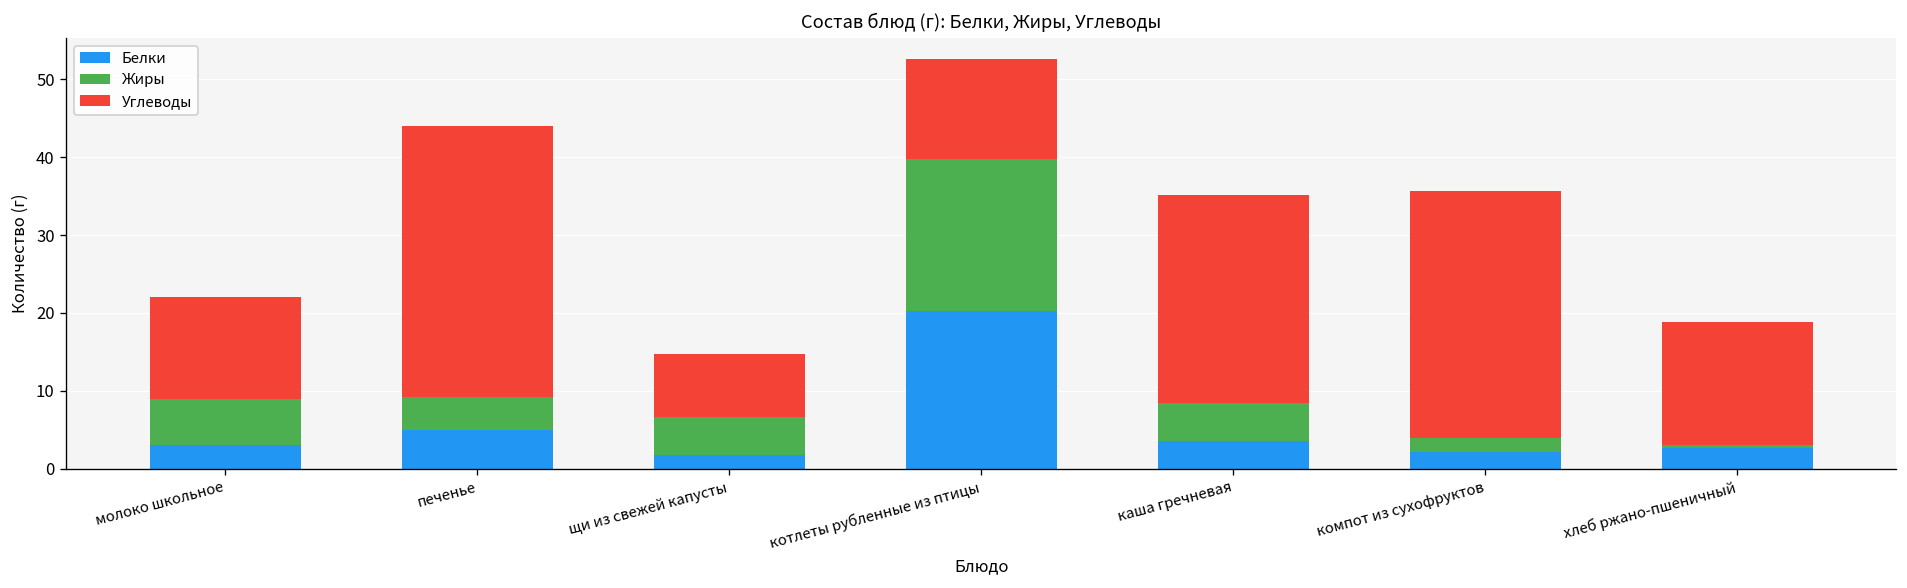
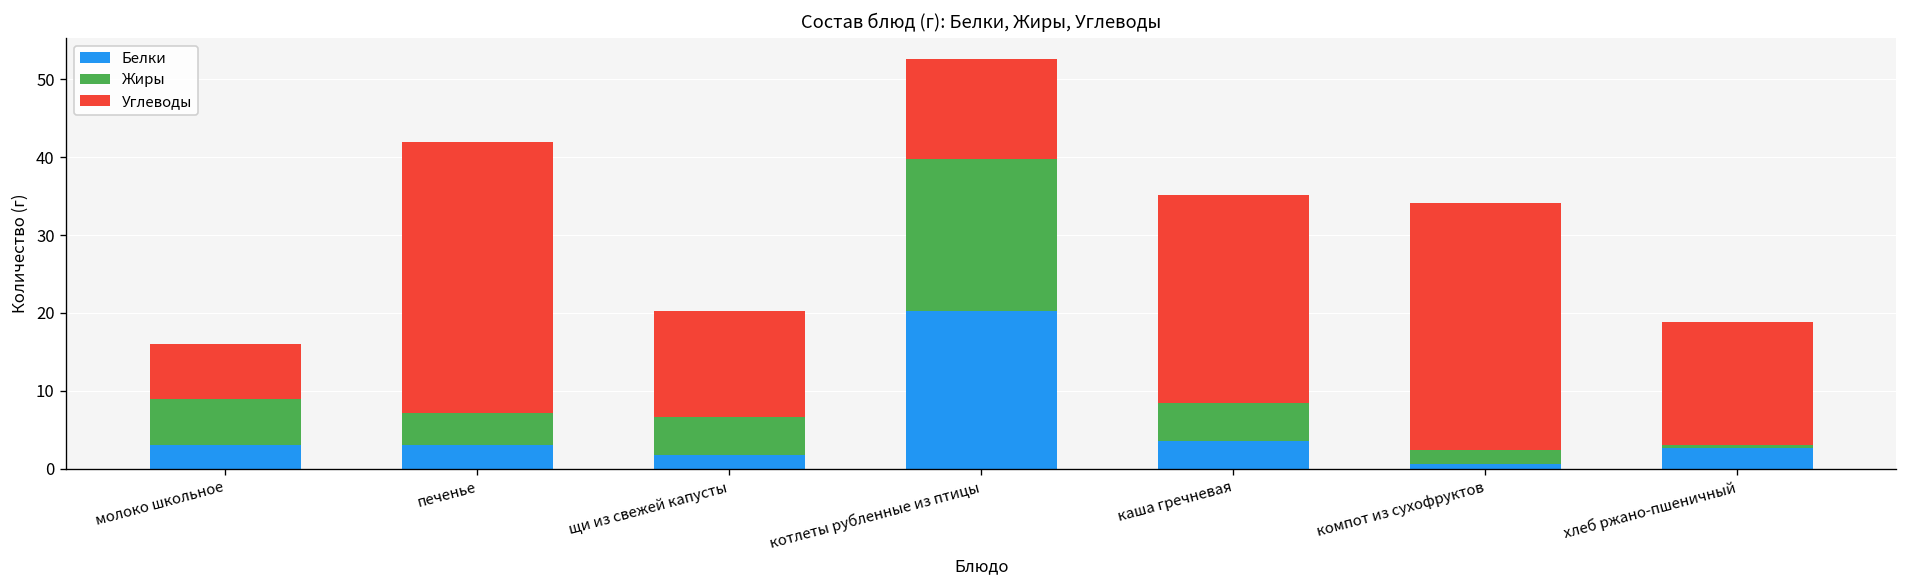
  {
    "Белки": {
      "молоко школьное": 3,
-     "печенье": 5,
+     "печенье": 3,
      "щи из свежей капусты": 2,
      "котлеты рубленные из птицы": 20,
      "каша гречневая": 4,
-     "компот из сухофруктов": 2,
+     "компот из сухофруктов": 1,
      "хлеб ржано-пшеничный": 3
    },
    "Жиры": {
      "молоко школьное": 6,
      "печенье": 4,
      "щи из свежей капусты": 5,
      "котлеты рубленные из птицы": 20,
      "каша гречневая": 5,
      "компот из сухофруктов": 2,
      "хлеб ржано-пшеничный": 1
    },
    "Углеводы": {
-     "молоко школьное": 13,
+     "молоко школьное": 7,
      "печенье": 35,
-     "щи из свежей капусты": 8,
+     "щи из свежей капусты": 14,
      "котлеты рубленные из птицы": 13,
      "каша гречневая": 27,
      "компот из сухофруктов": 32,
      "хлеб ржано-пшеничный": 16
    }
  }
